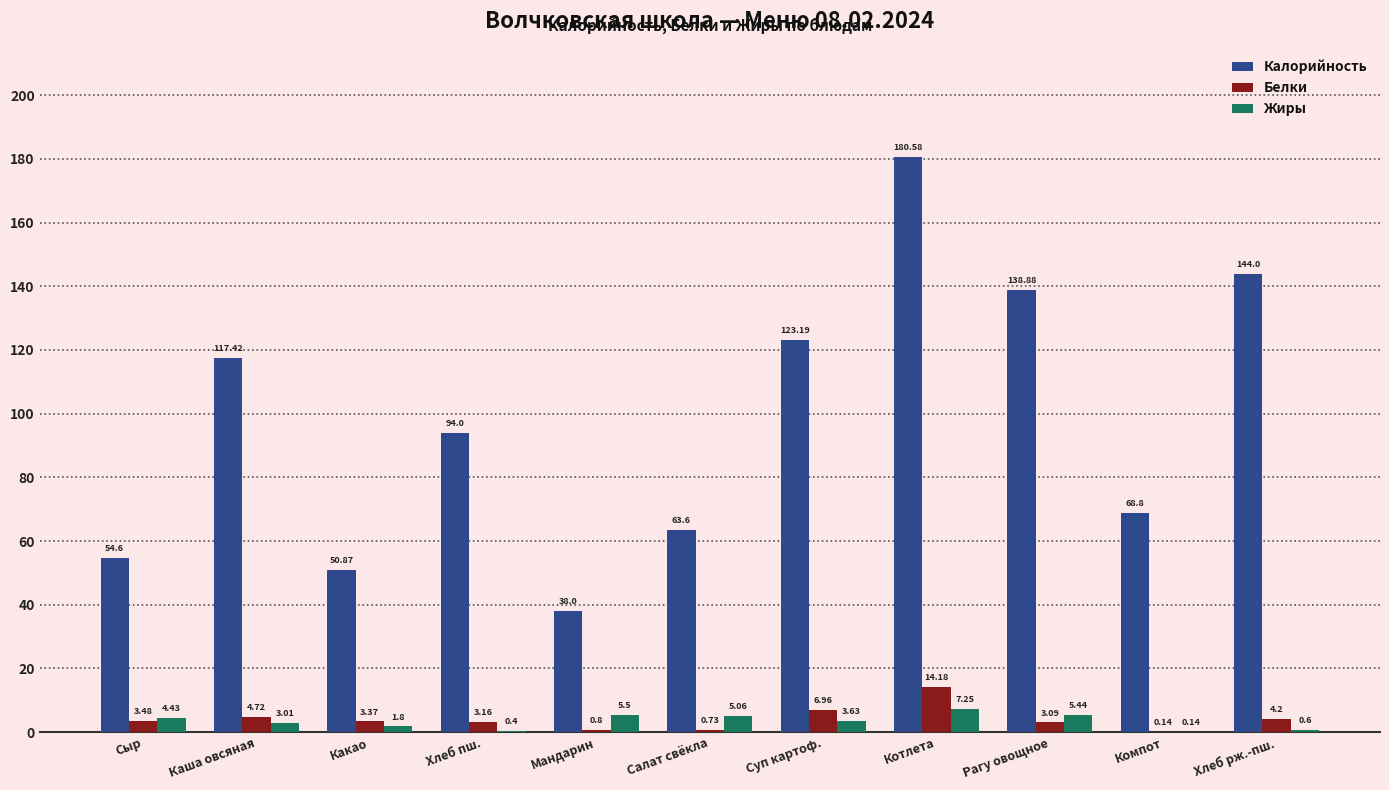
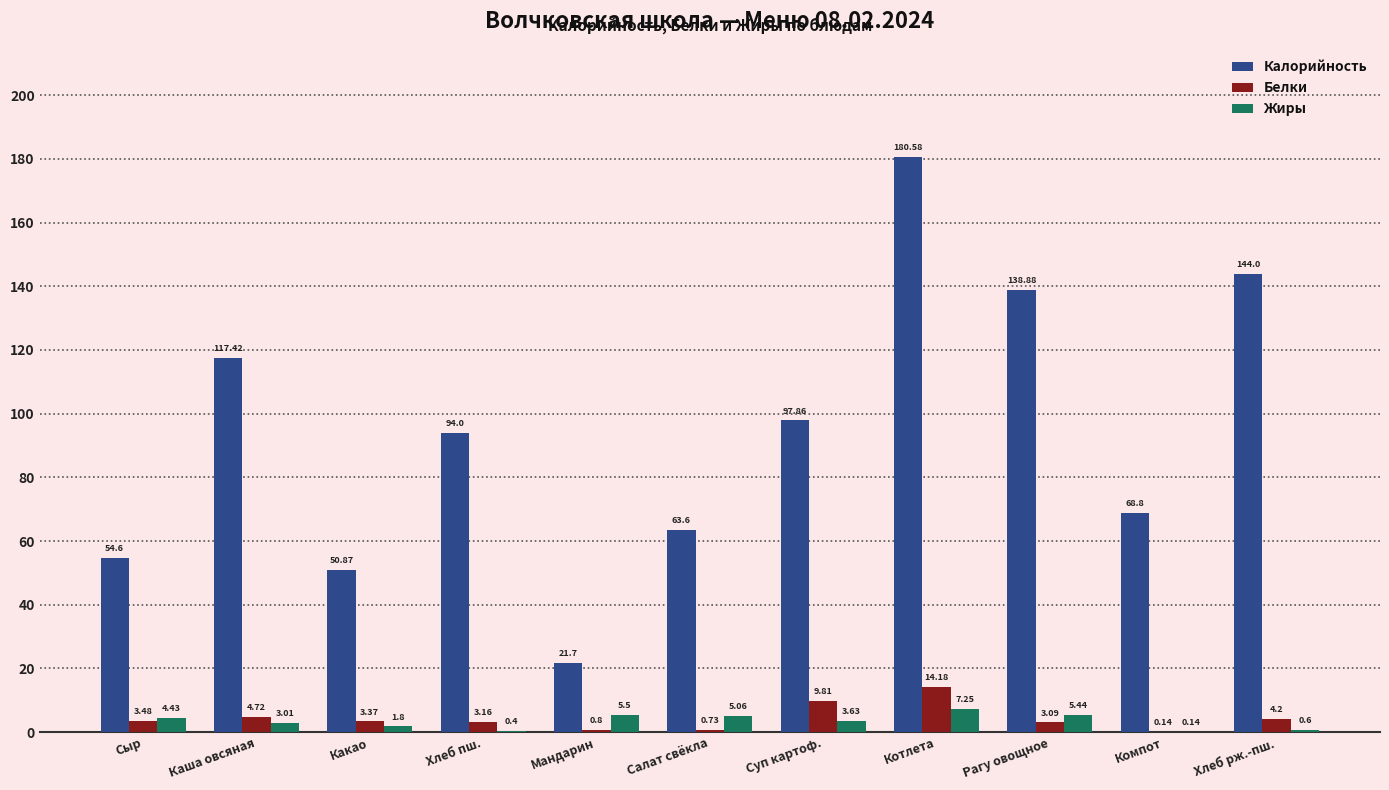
  {
    "Калорийность": {
      "Сыр": 54.6,
      "Каша овсяная": 117.42,
      "Какао": 50.87,
      "Хлеб пш.": 94.0,
-     "Мандарин": 38.0,
+     "Мандарин": 21.7,
      "Салат свёкла": 63.6,
-     "Суп картоф.": 123.19,
+     "Суп картоф.": 97.86,
      "Котлета": 180.58,
      "Рагу овощное": 138.88,
      "Компот": 68.8,
      "Хлеб рж.-пш.": 144.0
    },
    "Белки": {
      "Сыр": 3.48,
      "Каша овсяная": 4.72,
      "Какао": 3.37,
      "Хлеб пш.": 3.16,
      "Мандарин": 0.8,
      "Салат свёкла": 0.73,
-     "Суп картоф.": 6.96,
+     "Суп картоф.": 9.81,
      "Котлета": 14.18,
      "Рагу овощное": 3.09,
      "Компот": 0.14,
      "Хлеб рж.-пш.": 4.2
    },
    "Жиры": {
      "Сыр": 4.43,
      "Каша овсяная": 3.01,
      "Какао": 1.8,
      "Хлеб пш.": 0.4,
      "Мандарин": 5.5,
      "Салат свёкла": 5.06,
      "Суп картоф.": 3.63,
      "Котлета": 7.25,
      "Рагу овощное": 5.44,
      "Компот": 0.14,
      "Хлеб рж.-пш.": 0.6
    }
  }
